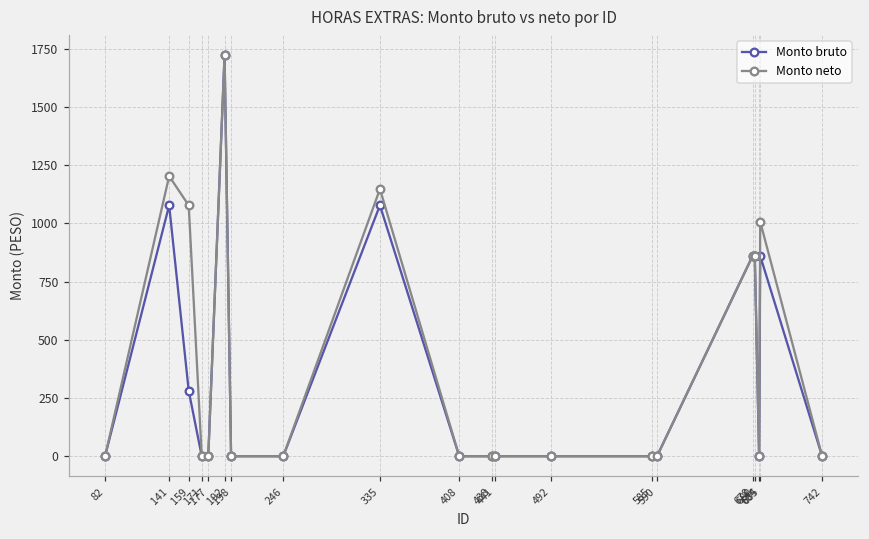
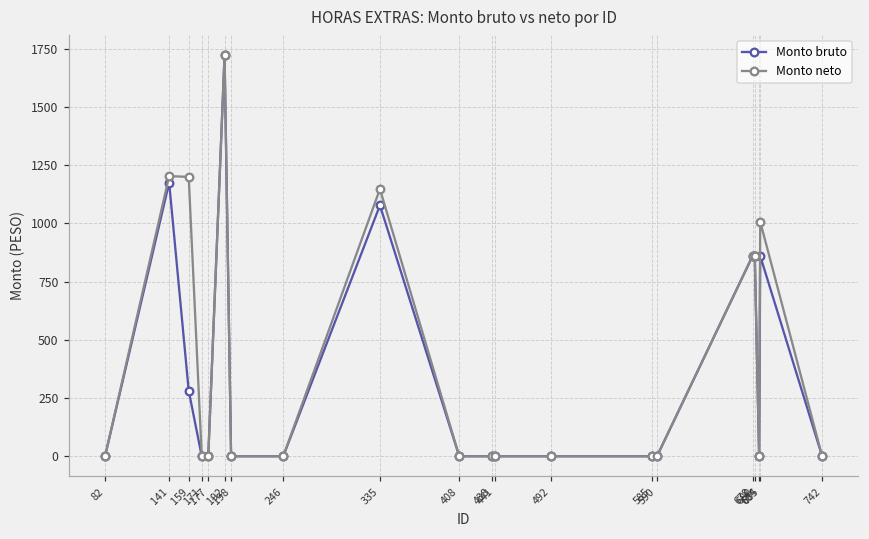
  {
    "Monto bruto": {
-     "141": 1080,
+     "141": 1170,
      "159": 280,
      "335": 1080,
      "685": 860
    },
    "Monto neto": {
      "141": 1200,
-     "159": 1080,
+     "159": 1200,
      "335": 1150,
      "685": 1010
    }
  }
